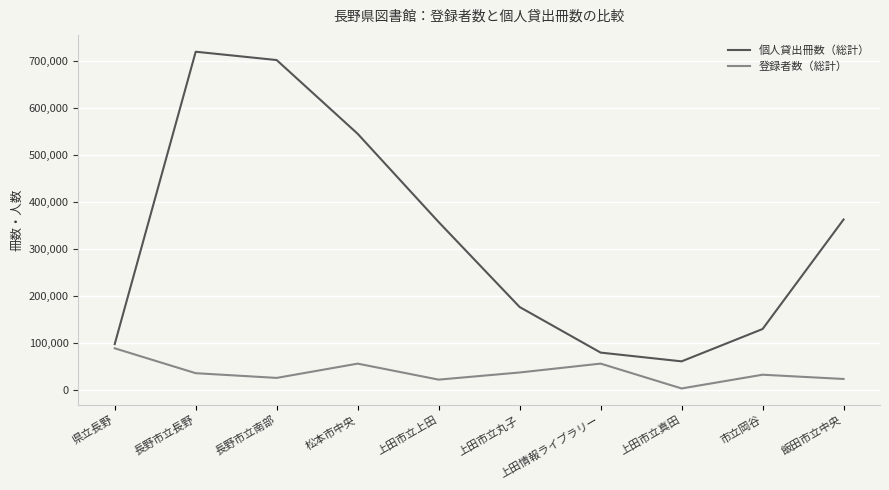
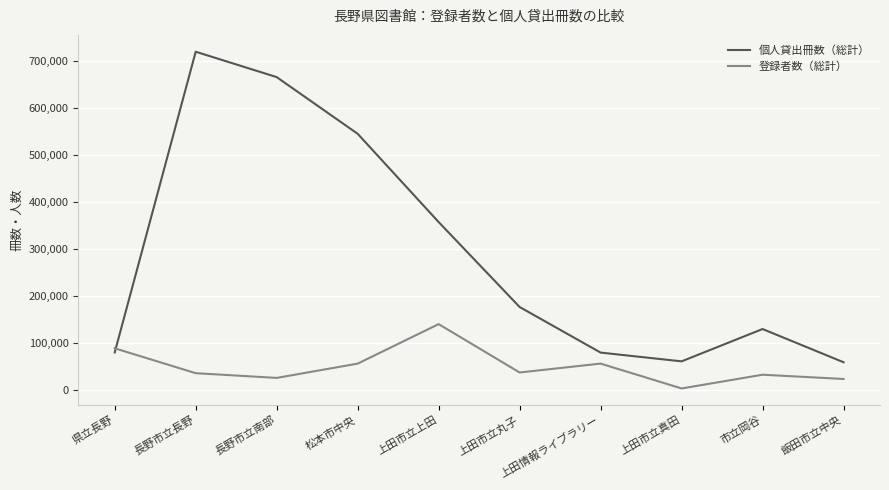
  {
    "個人貸出冊数（総計）": {
-     "県立長野": "100,000",
+     "県立長野": "80,000",
      "長野市立長野": "720,000",
-     "長野市立南部": "700,000",
+     "長野市立南部": "670,000",
      "松本市中央": "550,000",
      "上田市立上田": "360,000",
      "上田市立丸子": "180,000",
      "上田情報ライブラリー": "80,000",
      "上田市立真田": "60,000",
      "市立岡谷": "130,000",
-     "飯田市立中央": "360,000"
+     "飯田市立中央": "60,000"
    },
    "登録者数（総計）": {
      "県立長野": "90,000",
      "長野市立長野": "40,000",
      "長野市立南部": "30,000",
      "松本市中央": "60,000",
-     "上田市立上田": "20,000",
+     "上田市立上田": "140,000",
      "上田市立丸子": "40,000",
      "上田情報ライブラリー": "60,000",
      "上田市立真田": "0",
      "市立岡谷": "30,000",
      "飯田市立中央": "20,000"
    }
  }
